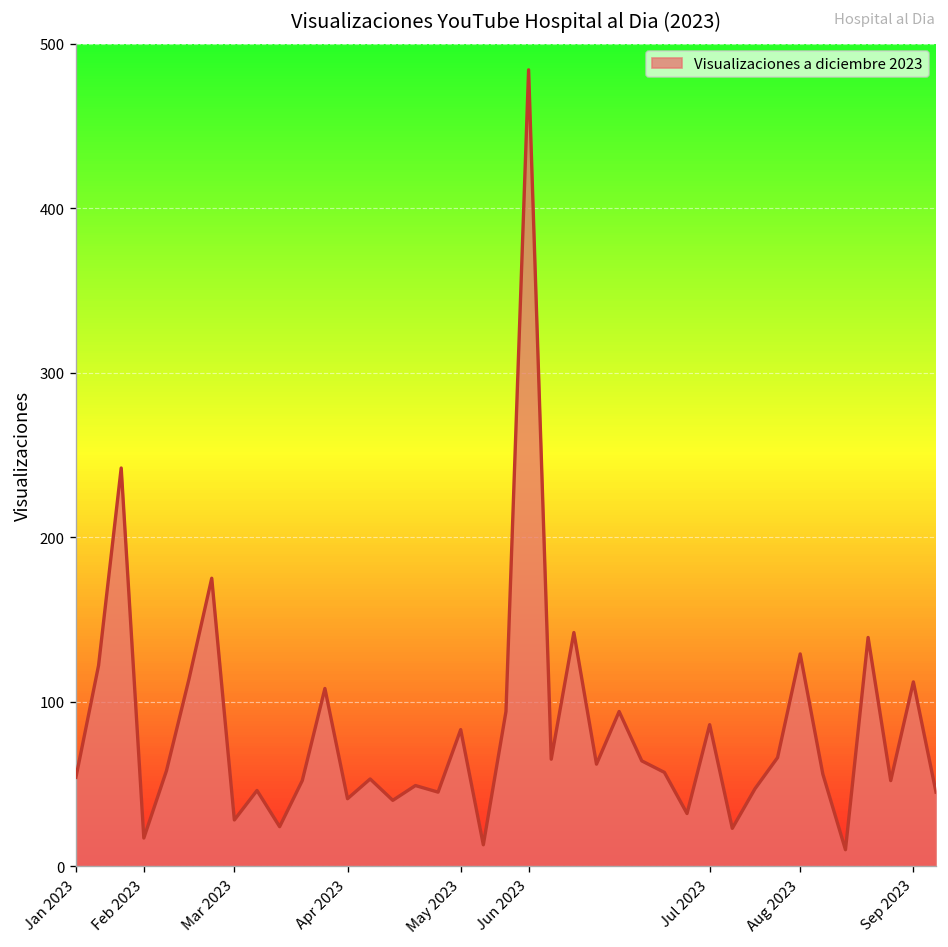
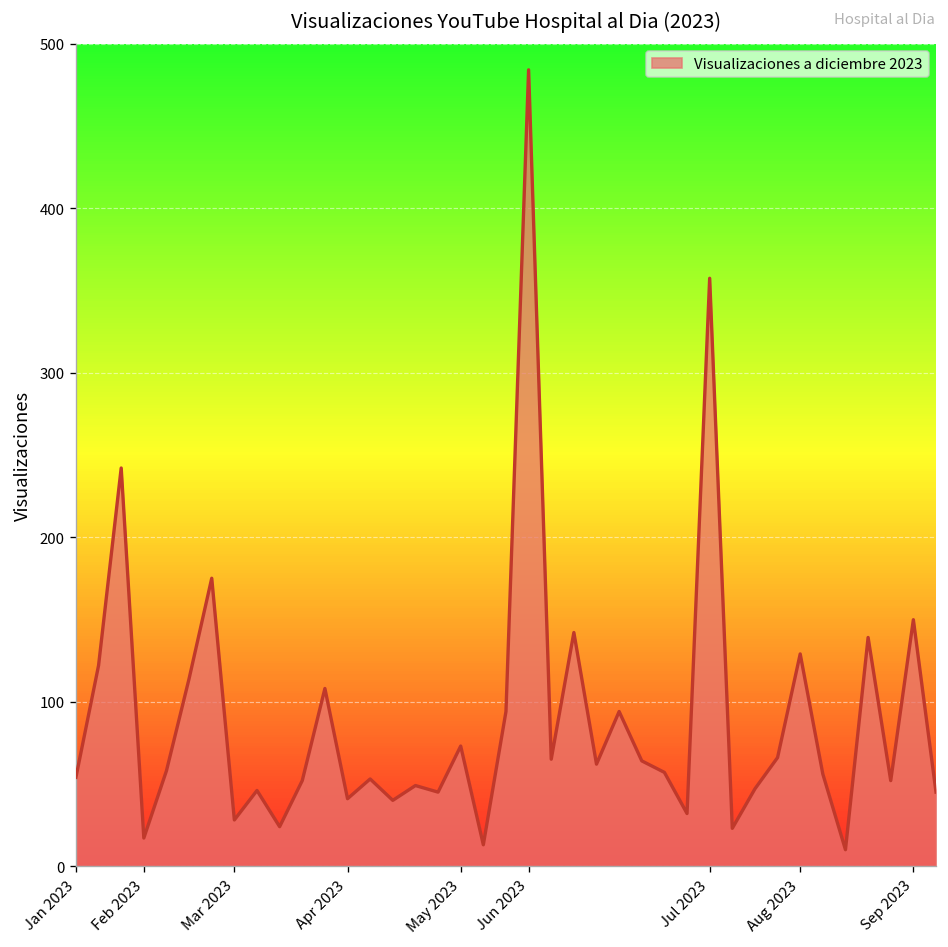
  {
    "Jan 2023": 54,
    "Feb 2023": 17,
    "Mar 2023": 28,
    "Apr 2023": 41,
-   "May 2023": 83,
+   "May 2023": 73,
    "Jun 2023": 484,
-   "Jul 2023": 86,
+   "Jul 2023": 357,
    "Aug 2023": 129,
-   "Sep 2023": 112
+   "Sep 2023": 150
  }
